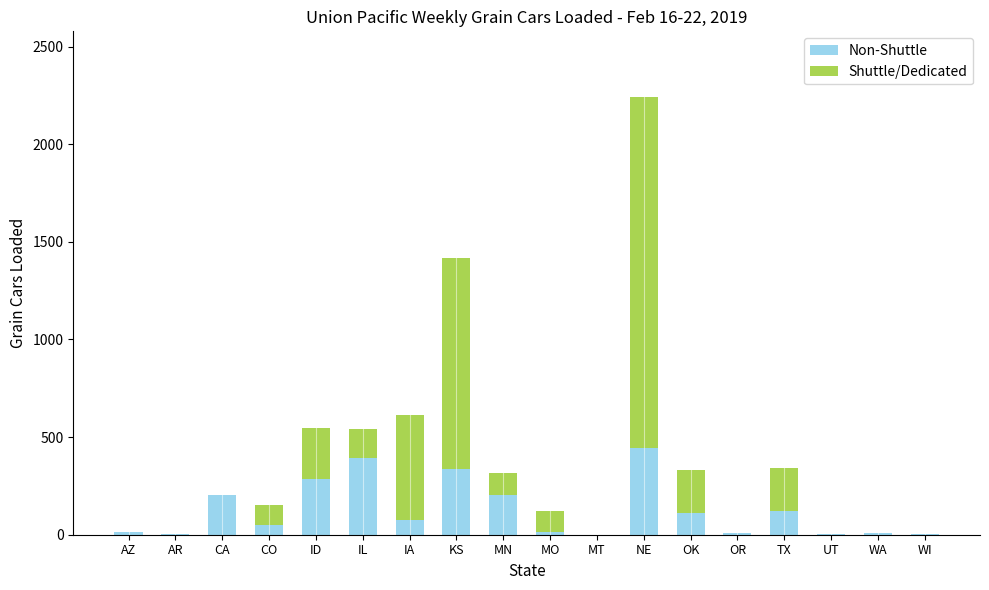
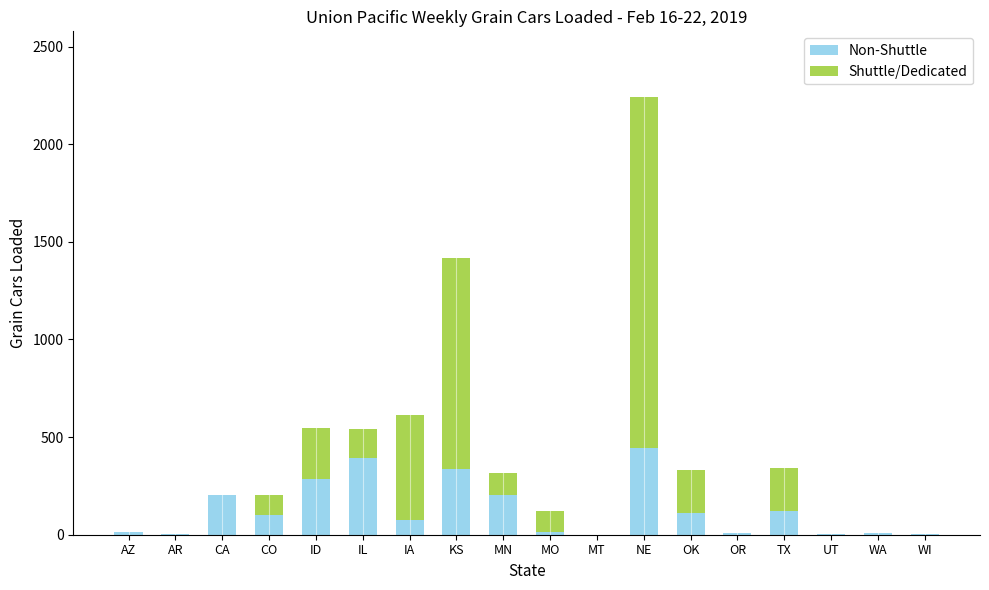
  {
    "Non-Shuttle": {
      "AZ": 20,
      "CA": 200,
-     "CO": 50,
+     "CO": 100,
      "ID": 280,
      "IL": 400,
      "IA": 70,
      "KS": 340,
      "MN": 210,
      "MO": 10,
      "NE": 440,
      "OK": 110,
      "TX": 120
    },
    "Shuttle/Dedicated": {
      "AZ": 0,
      "AR": 0,
      "CA": 0,
      "CO": 100,
      "ID": 260,
      "IL": 150,
      "IA": 540,
      "KS": 1080,
      "MN": 110,
      "MO": 110,
      "MT": 0,
      "NE": 1800,
      "OK": 220,
      "OR": 0,
      "TX": 220,
      "UT": 0,
      "WA": 0,
      "WI": 0
    }
  }
